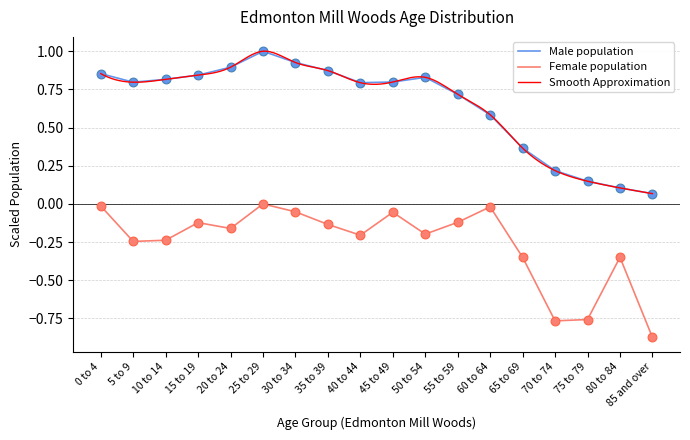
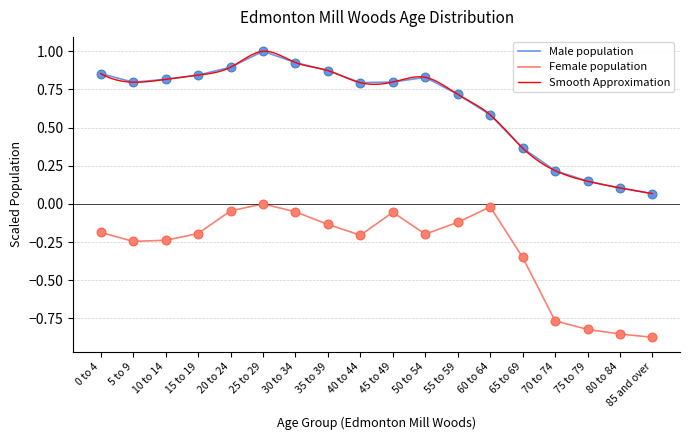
  {
    "Female population": {
-     "0 to 4": -0.01,
+     "0 to 4": -0.19,
      "5 to 9": -0.25,
      "10 to 14": -0.24,
-     "15 to 19": -0.12,
-     "20 to 24": -0.16,
+     "15 to 19": -0.19,
+     "20 to 24": -0.05,
      "25 to 29": 0.00,
      "30 to 34": -0.05,
      "35 to 39": -0.13,
      "40 to 44": -0.21,
      "45 to 49": -0.05,
      "50 to 54": -0.20,
      "55 to 59": -0.12,
      "60 to 64": -0.02,
      "65 to 69": -0.35,
      "70 to 74": -0.77,
-     "75 to 79": -0.76,
-     "80 to 84": -0.35,
+     "75 to 79": -0.82,
+     "80 to 84": -0.85,
      "85 and over": -0.87
    }
  }
